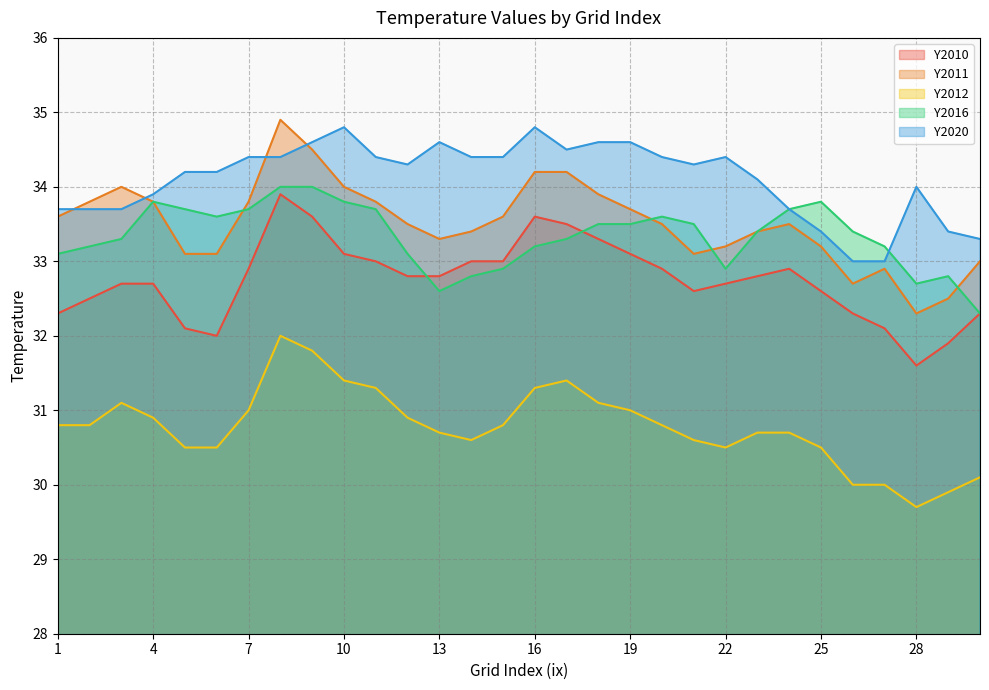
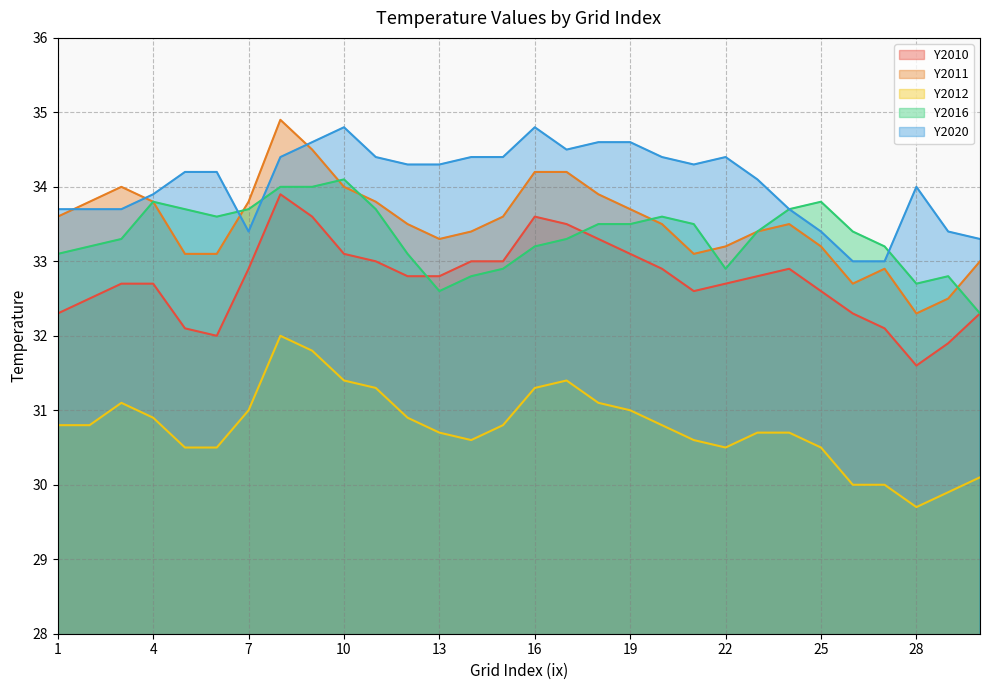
  {
    "Y2016": {
      "1": 33.1,
      "7": 33.7,
-     "10": 33.8,
+     "10": 34.1,
      "13": 32.6,
      "16": 33.2,
      "19": 33.5,
      "22": 32.9,
      "25": 33.8,
      "28": 32.7
    },
    "Y2020": {
      "1": 33.7,
      "4": 33.9,
-     "7": 34.4,
+     "7": 33.4,
      "10": 34.8,
-     "13": 34.6,
+     "13": 34.3,
      "16": 34.8,
      "19": 34.6,
      "22": 34.4,
      "25": 33.4,
      "28": 34.0
    }
  }
